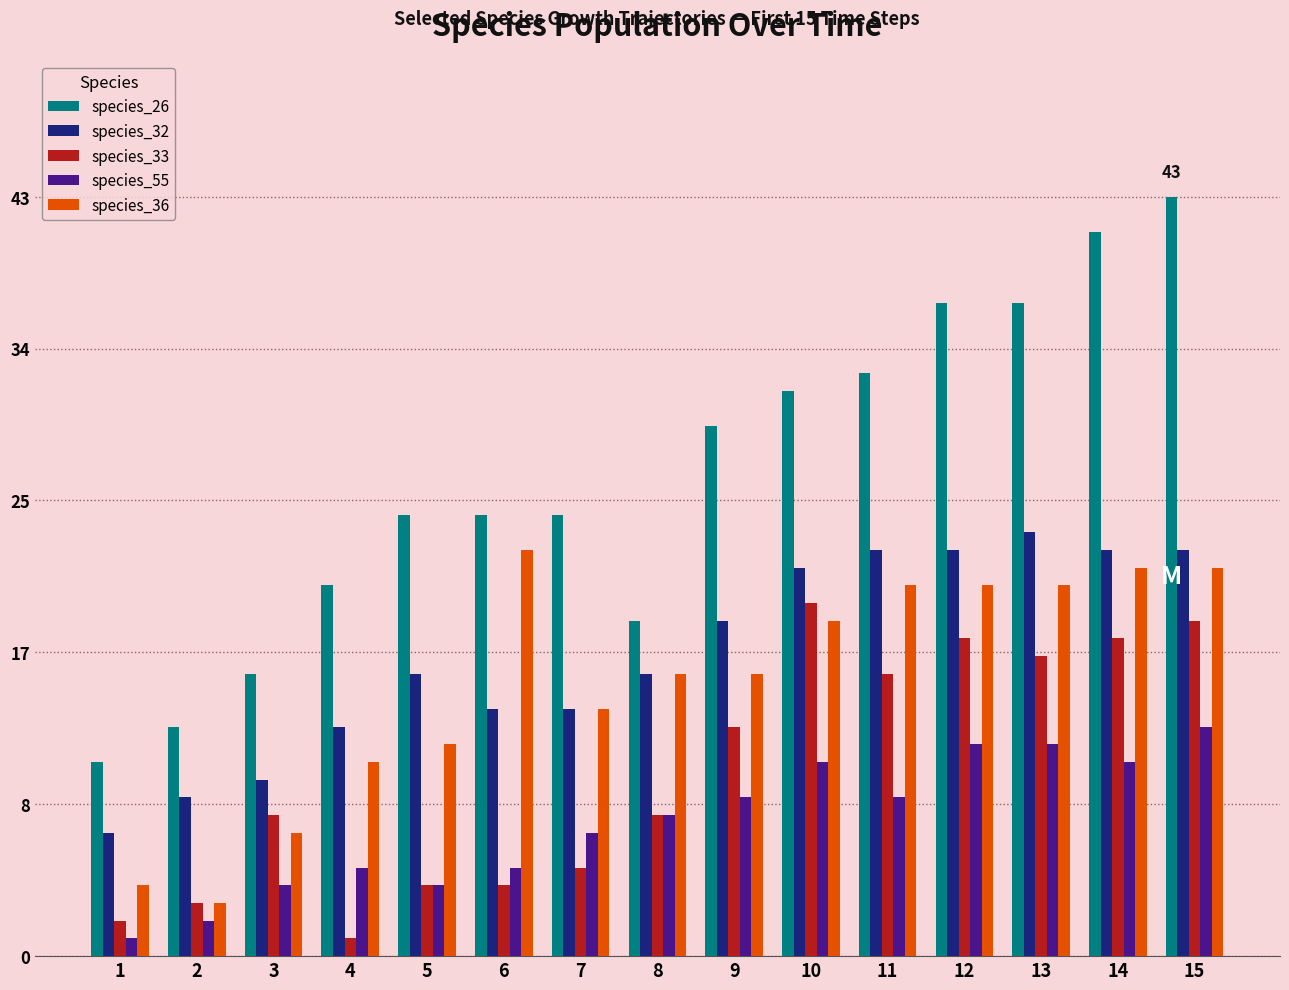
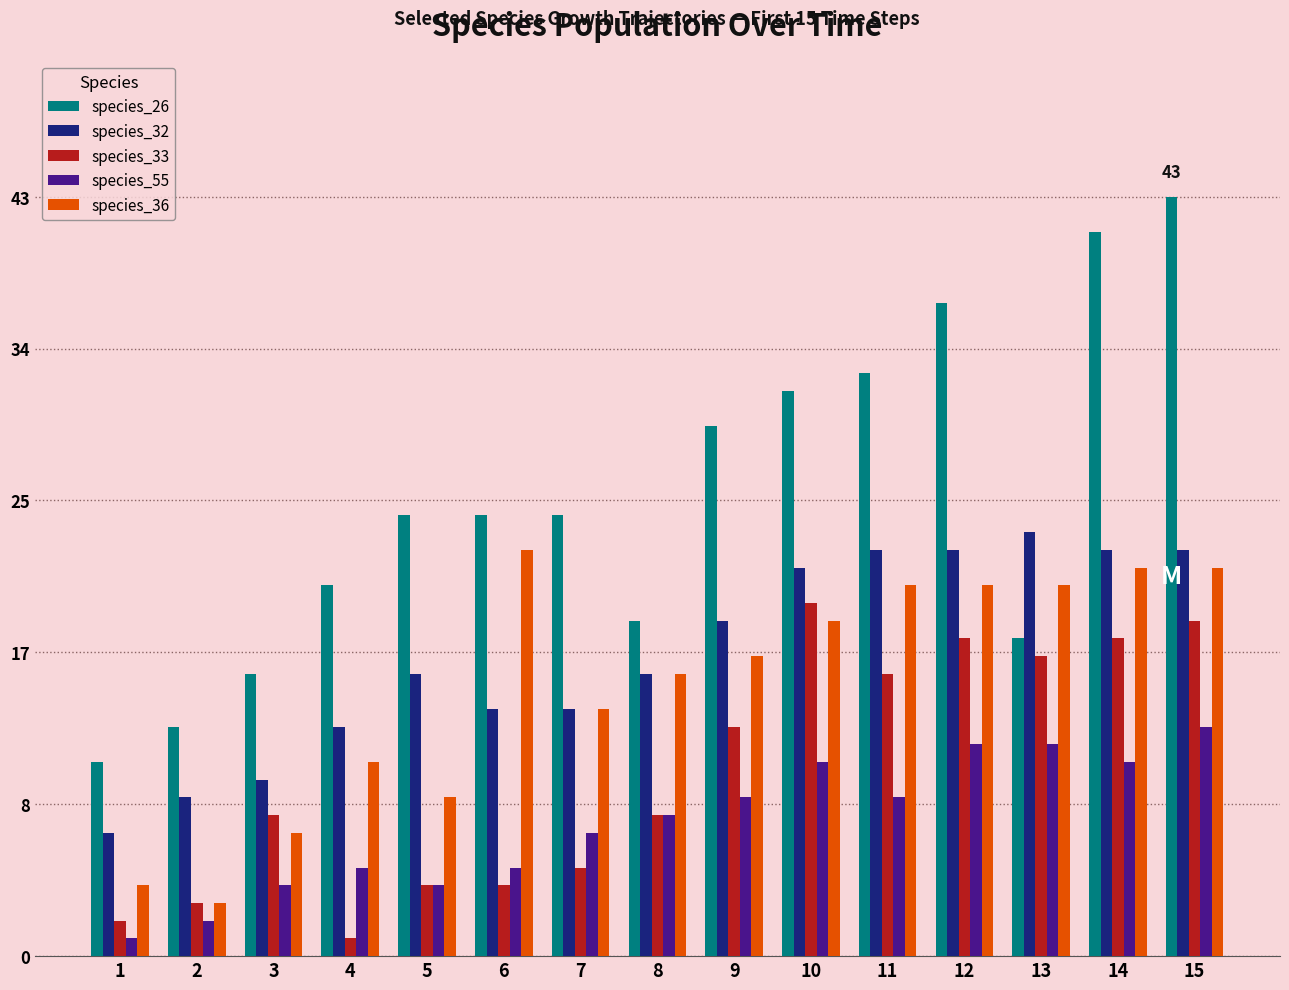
  {
    "species_26": {
      "1": 11,
      "2": 13,
      "3": 16,
      "4": 21,
      "5": 25,
      "6": 25,
      "7": 25,
      "8": 19,
      "9": 30,
      "10": 32,
      "11": 33,
      "12": 37,
-     "13": 37,
+     "13": 18,
      "14": 41
    },
    "species_33": {
      "1": 2,
      "2": 3,
      "3": 8,
      "4": 1,
      "5": 4,
      "6": 4,
      "7": 5,
      "8": 8,
      "9": 13,
      "10": 20,
      "11": 16,
      "12": 18,
      "13": 17,
      "14": 18,
      "15": 19
    },
    "species_36": {
      "1": 4,
      "2": 3,
      "3": 7,
      "4": 11,
-     "5": 12,
+     "5": 9,
      "6": 23,
      "7": 14,
      "8": 16,
-     "9": 16,
+     "9": 17,
      "10": 19,
      "11": 21,
      "12": 21,
      "13": 21,
      "14": 22,
      "15": 22
    }
  }
